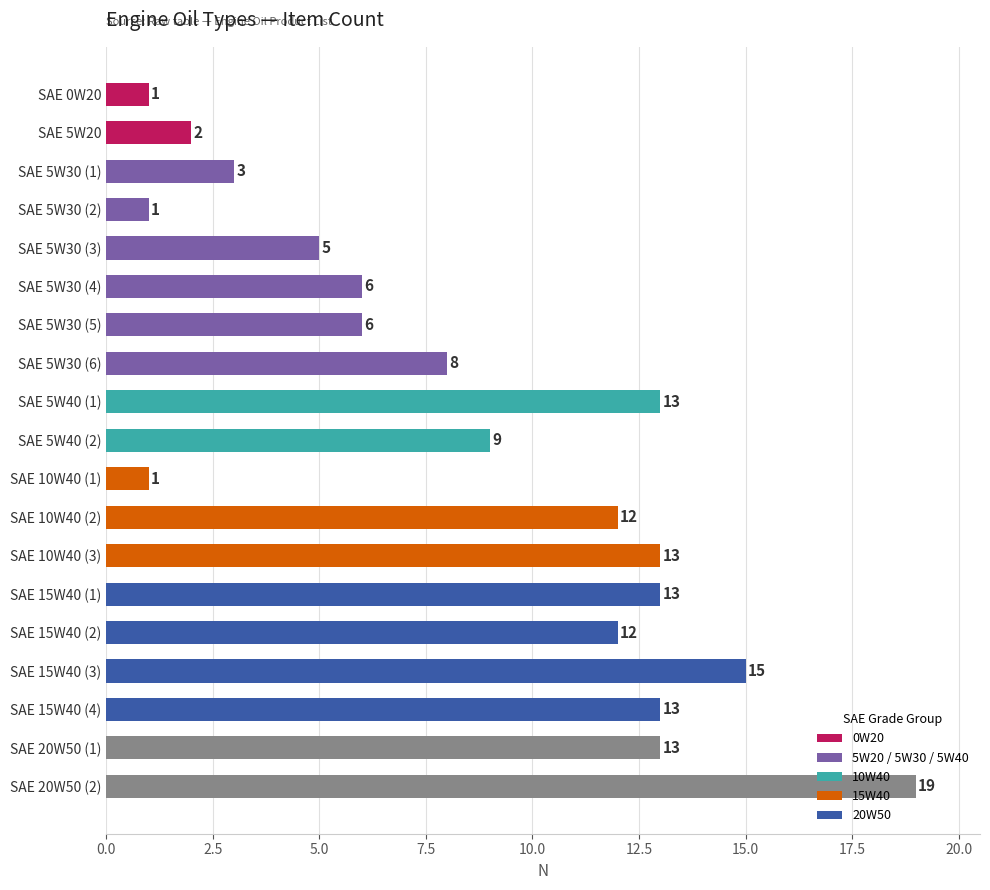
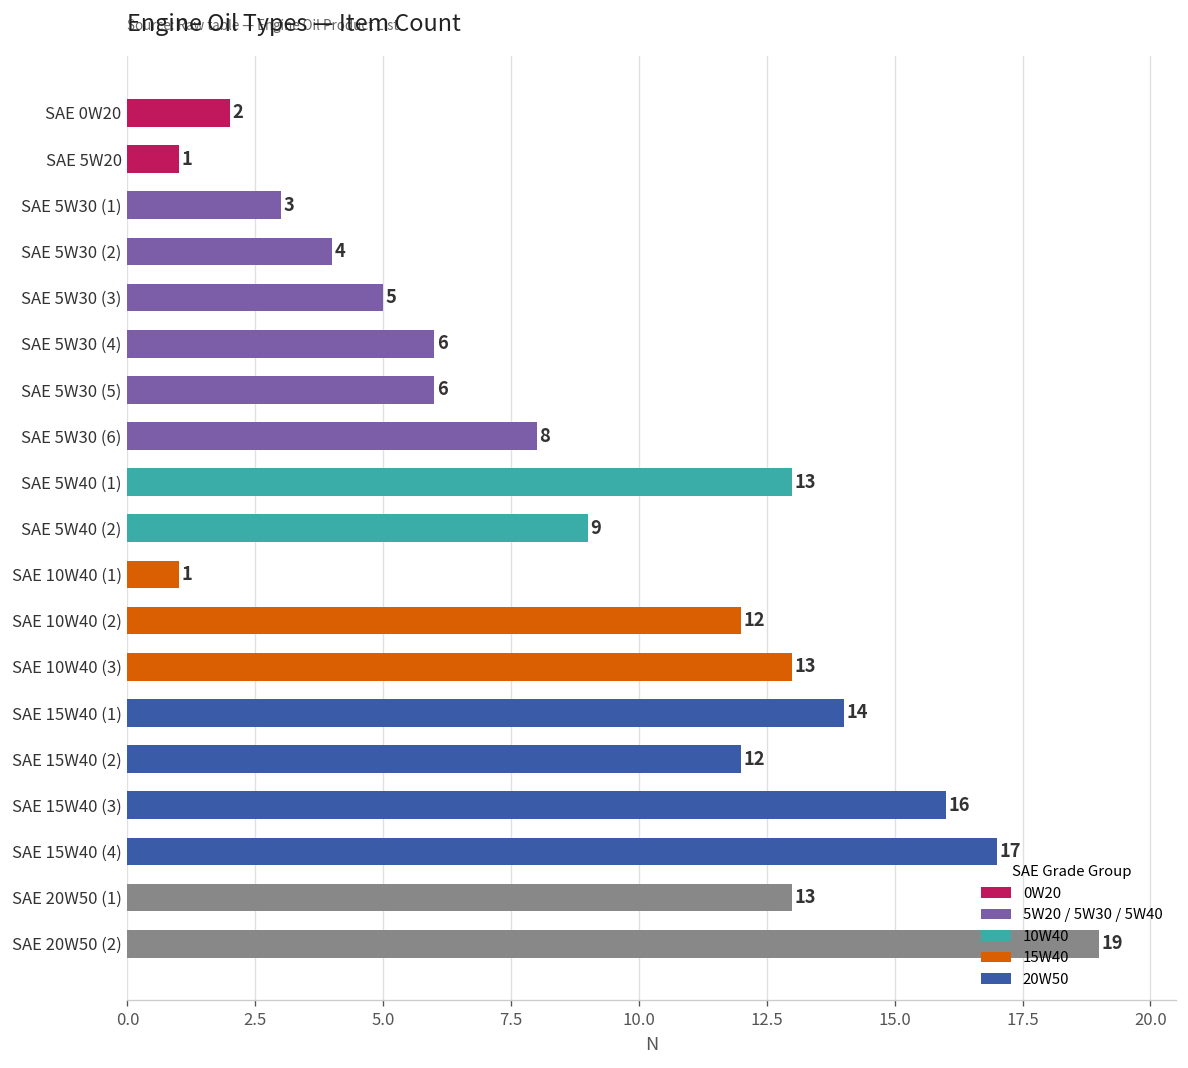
  {
-   "SAE 0W20": 1,
-   "SAE 5W20": 2,
+   "SAE 0W20": 2,
+   "SAE 5W20": 1,
    "SAE 5W30 (1)": 3,
-   "SAE 5W30 (2)": 1,
+   "SAE 5W30 (2)": 4,
    "SAE 5W30 (3)": 5,
    "SAE 5W30 (4)": 6,
    "SAE 5W30 (5)": 6,
    "SAE 5W30 (6)": 8,
    "SAE 5W40 (1)": 13,
    "SAE 5W40 (2)": 9,
    "SAE 10W40 (1)": 1,
    "SAE 10W40 (2)": 12,
    "SAE 10W40 (3)": 13,
-   "SAE 15W40 (1)": 13,
+   "SAE 15W40 (1)": 14,
    "SAE 15W40 (2)": 12,
-   "SAE 15W40 (3)": 15,
-   "SAE 15W40 (4)": 13,
+   "SAE 15W40 (3)": 16,
+   "SAE 15W40 (4)": 17,
    "SAE 20W50 (1)": 13,
    "SAE 20W50 (2)": 19
  }
